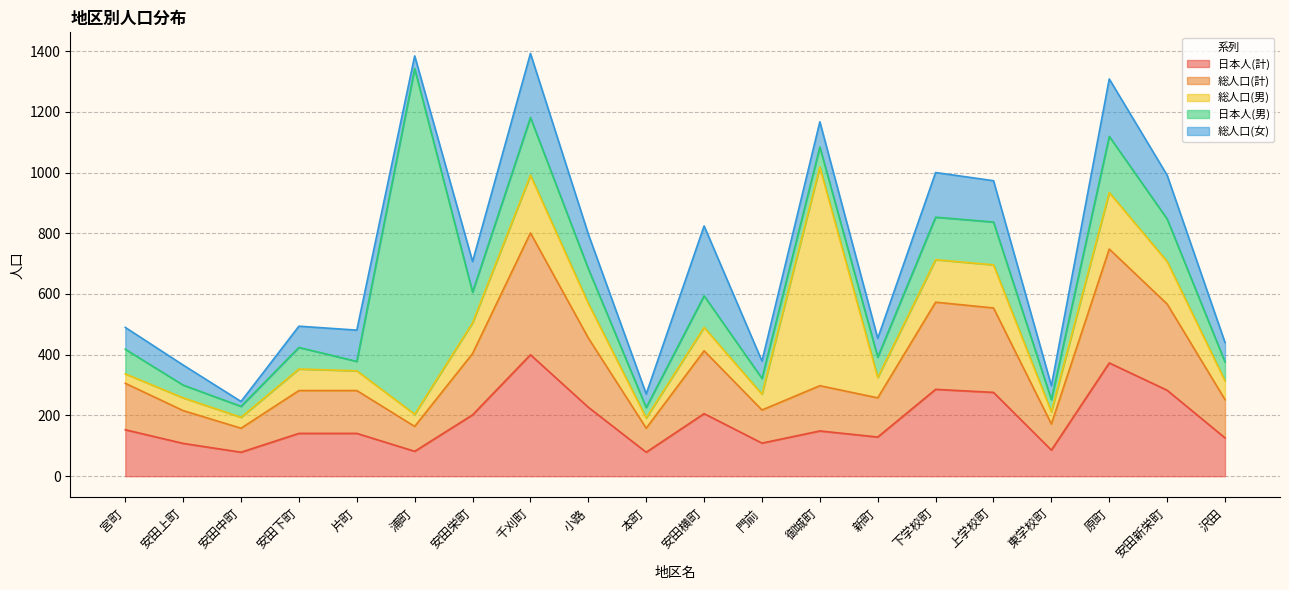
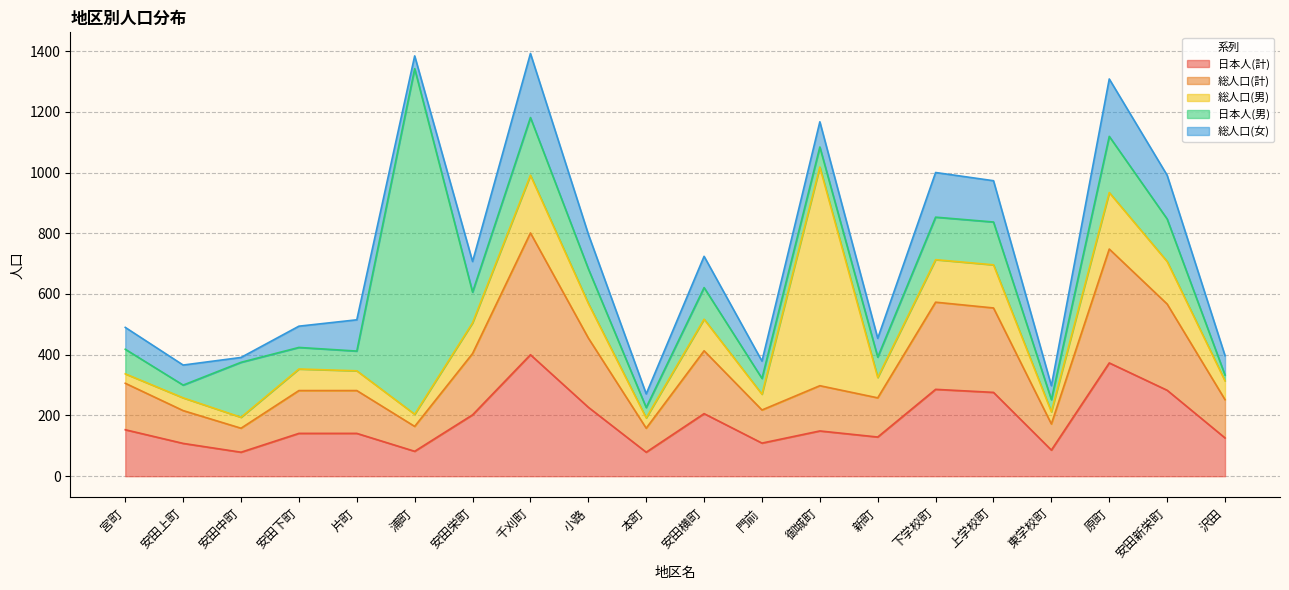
  {
    "総人口(男)": {
      "宮町": 30,
      "安田上町": 40,
      "安田中町": 40,
      "安田下町": 70,
      "片町": 70,
      "浦町": 40,
      "安田栄町": 100,
      "千刈町": 190,
      "小路": 110,
      "本町": 30,
-     "安田横町": 80,
+     "安田横町": 100,
      "門前": 50,
      "御城町": 720,
      "新町": 70,
      "下学校町": 140,
      "上学校町": 140,
      "東学校町": 40,
      "原町": 190,
      "安田新栄町": 140,
      "沢田": 60
    },
    "日本人(男)": {
      "宮町": 80,
      "安田上町": 40,
-     "安田中町": 40,
+     "安田中町": 180,
      "安田下町": 70,
-     "片町": 30,
+     "片町": 70,
      "浦町": 1140,
      "安田栄町": 100,
      "千刈町": 190,
      "小路": 110,
      "本町": 30,
      "安田横町": 100,
      "門前": 50,
      "御城町": 70,
      "新町": 70,
      "下学校町": 140,
      "上学校町": 140,
      "東学校町": 40,
      "原町": 190,
      "安田新栄町": 140,
-     "沢田": 60
+     "沢田": 20
    },
    "総人口(女)": {
      "宮町": 70,
      "安田上町": 70,
      "安田中町": 20,
      "安田下町": 70,
      "片町": 100,
      "浦町": 40,
      "安田栄町": 100,
      "千刈町": 210,
      "小路": 110,
      "本町": 50,
-     "安田横町": 230,
+     "安田横町": 100,
      "門前": 60,
      "御城町": 80,
      "新町": 60,
      "下学校町": 150,
      "上学校町": 140,
      "東学校町": 50,
      "原町": 190,
      "安田新栄町": 140,
      "沢田": 60
    }
  }
